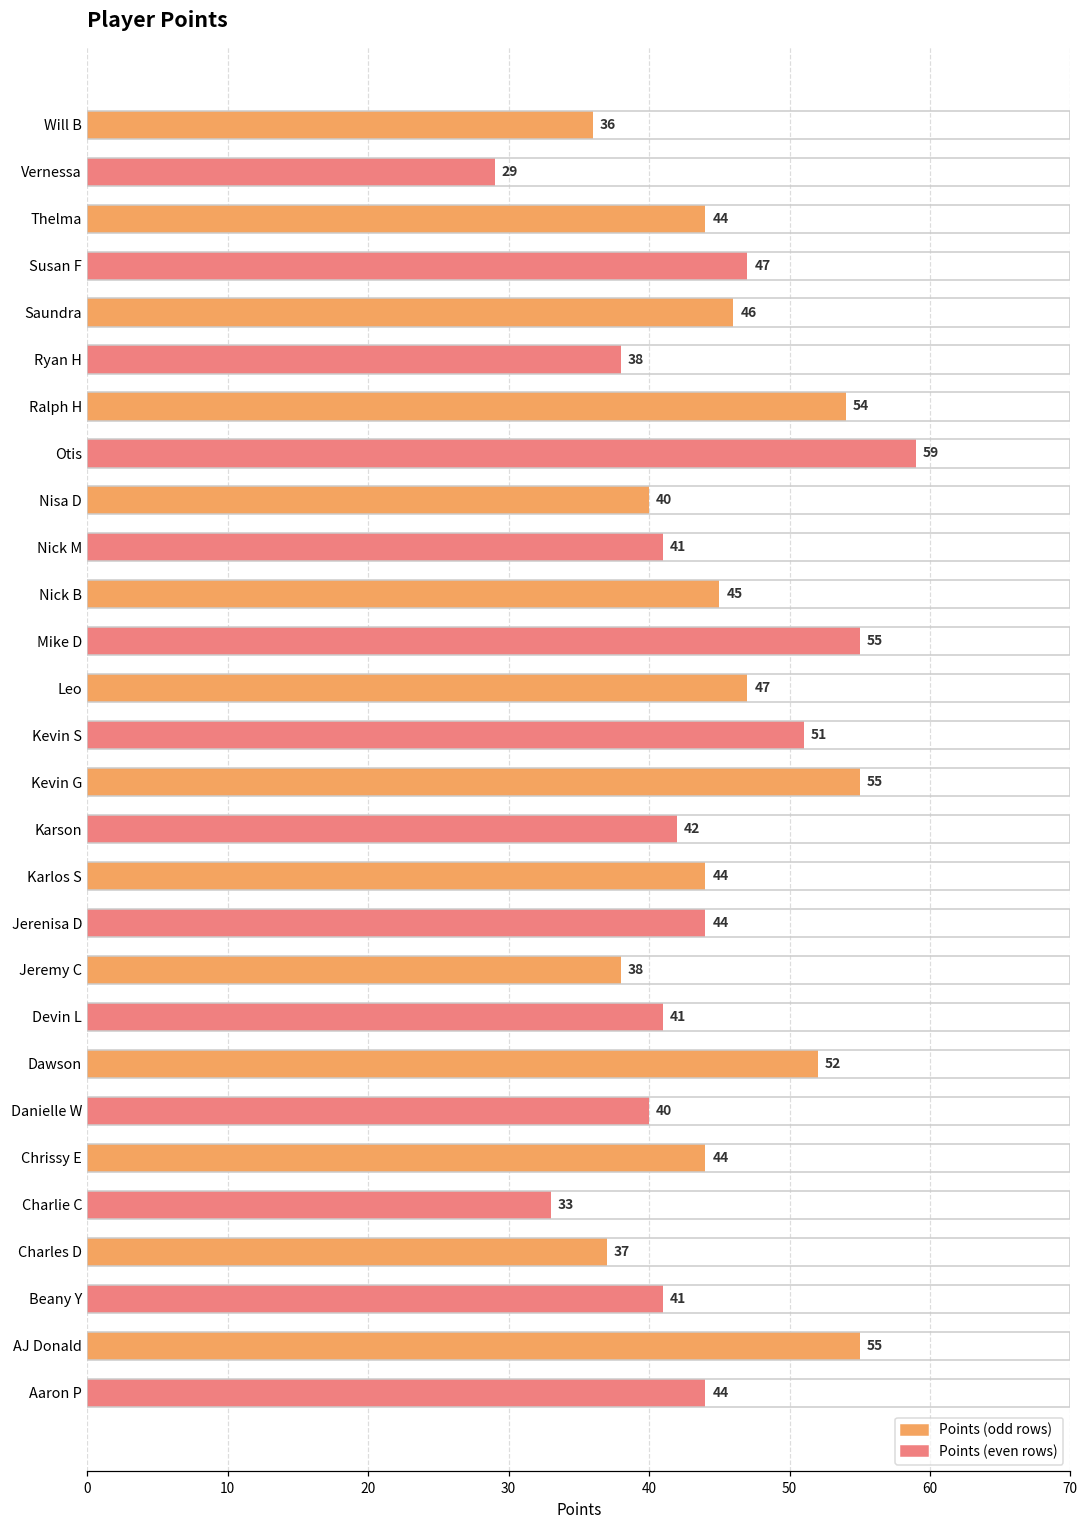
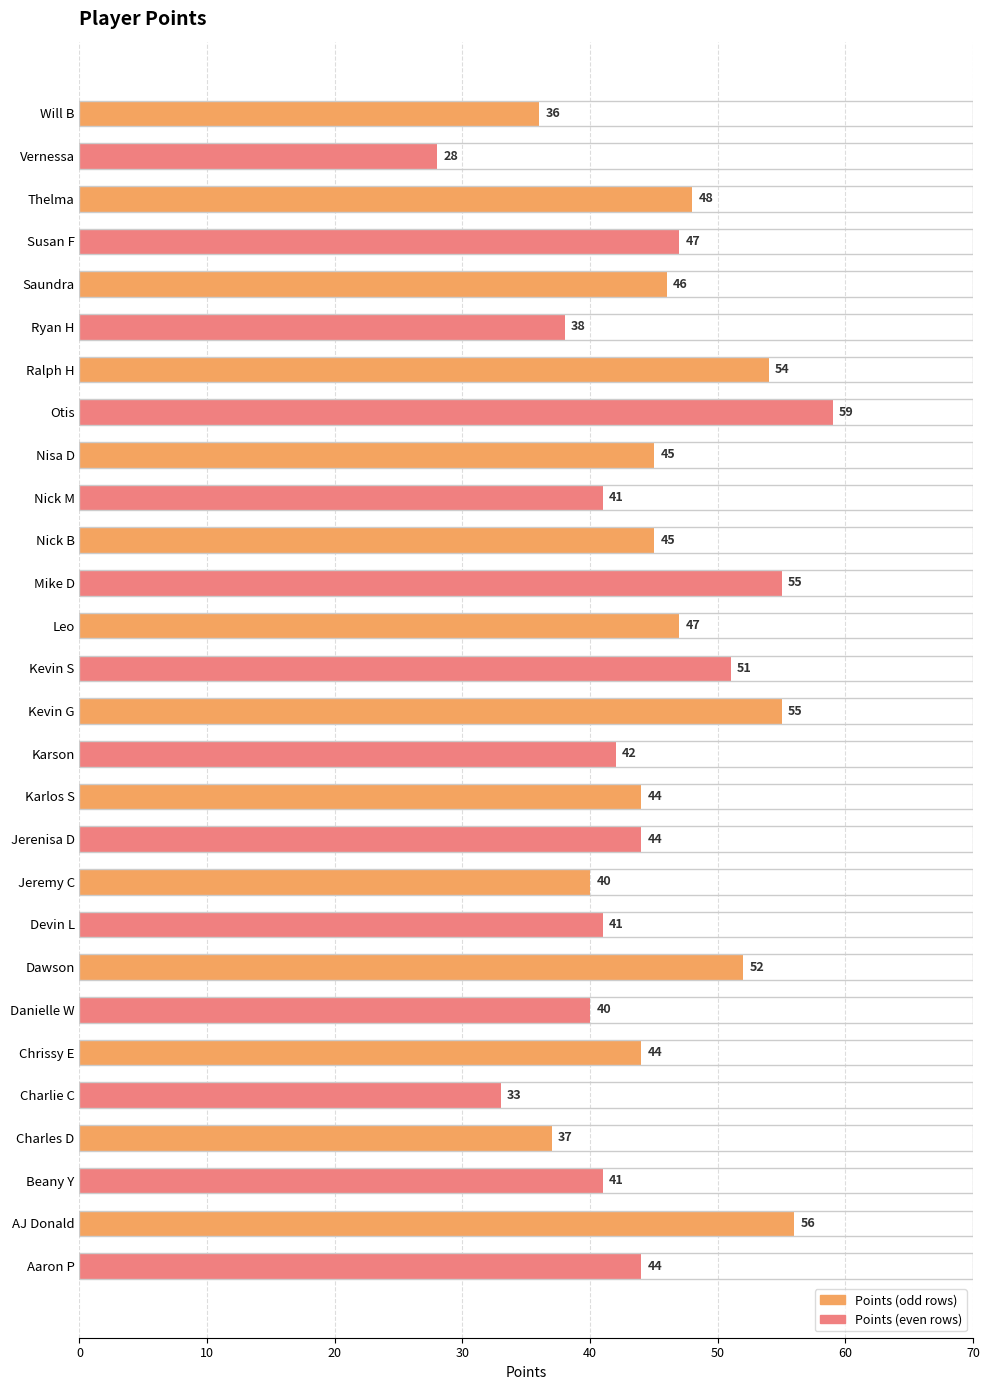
  {
    "Will B": 36,
-   "Vernessa": 29,
-   "Thelma": 44,
+   "Vernessa": 28,
+   "Thelma": 48,
    "Susan F": 47,
    "Saundra": 46,
    "Ryan H": 38,
    "Ralph H": 54,
    "Otis": 59,
-   "Nisa D": 40,
+   "Nisa D": 45,
    "Nick M": 41,
    "Nick B": 45,
    "Mike D": 55,
    "Leo": 47,
    "Kevin S": 51,
    "Kevin G": 55,
    "Karson": 42,
    "Karlos S": 44,
    "Jerenisa D": 44,
-   "Jeremy C": 38,
+   "Jeremy C": 40,
    "Devin L": 41,
    "Dawson": 52,
    "Danielle W": 40,
    "Chrissy E": 44,
    "Charlie C": 33,
    "Charles D": 37,
    "Beany Y": 41,
-   "AJ Donald": 55,
+   "AJ Donald": 56,
    "Aaron P": 44
  }
